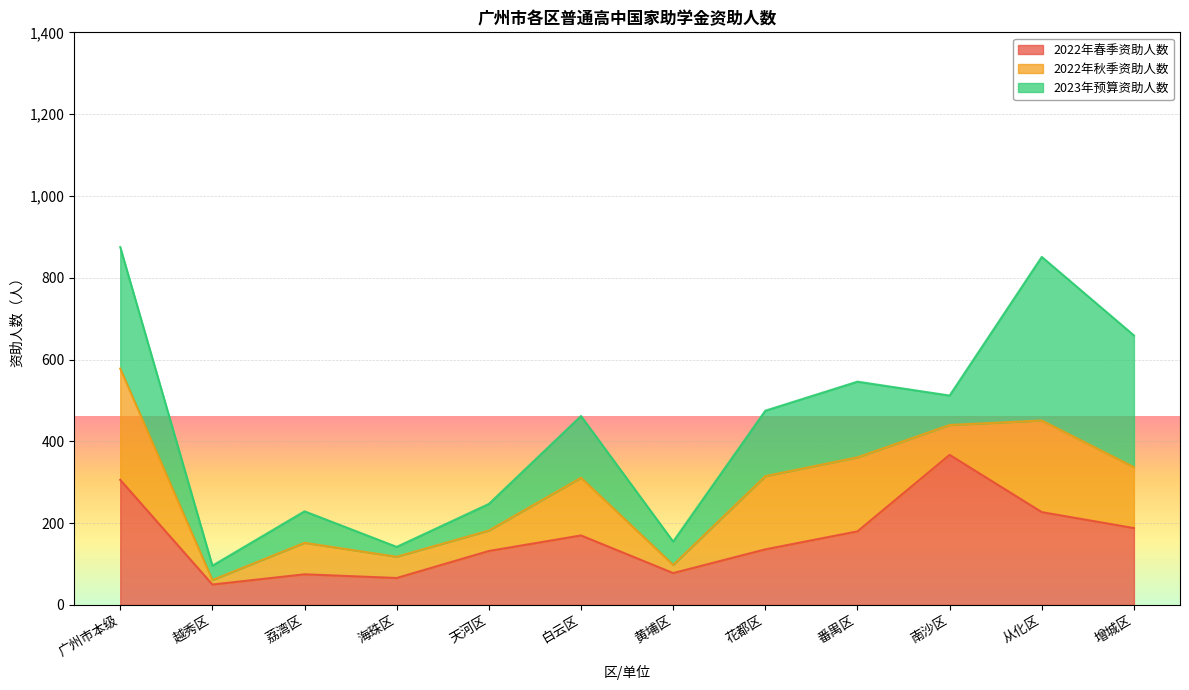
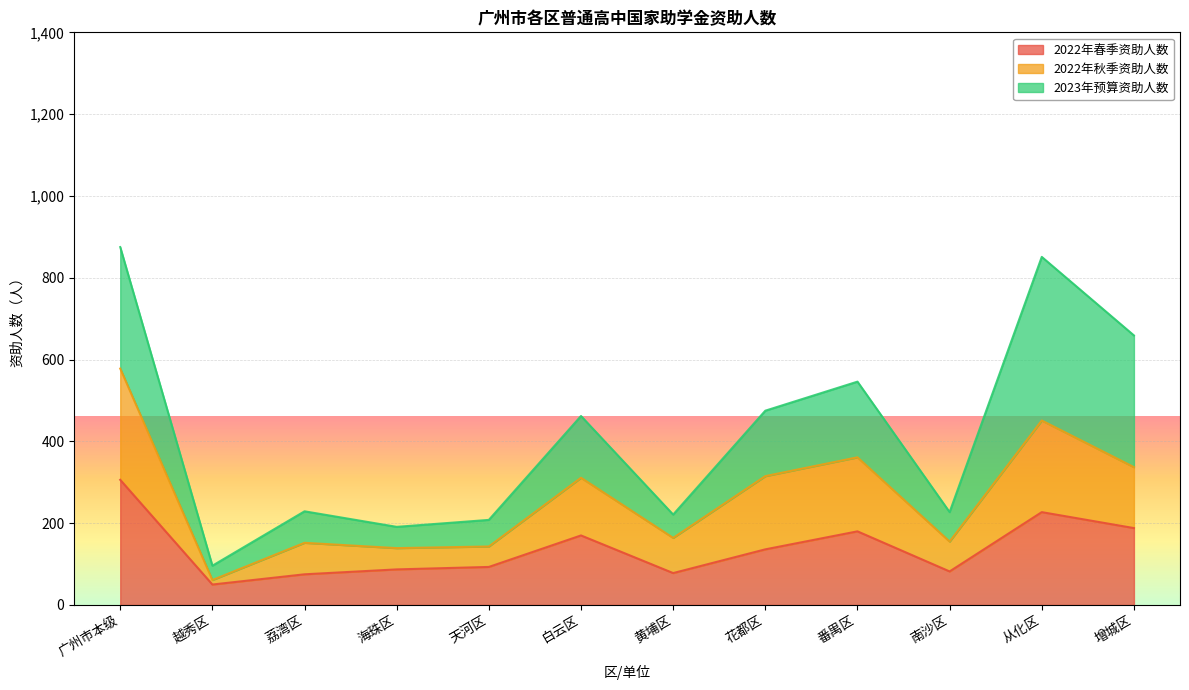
  {
    "2022年春季资助人数": {
      "广州市本级": 310,
      "越秀区": 50,
      "荔湾区": 80,
-     "海珠区": 70,
-     "天河区": 130,
+     "海珠区": 90,
+     "天河区": 90,
      "白云区": 170,
      "黄埔区": 80,
      "花都区": 140,
      "番禺区": 180,
-     "南沙区": 370,
+     "南沙区": 80,
      "从化区": 230,
      "增城区": 190
    },
    "2022年秋季资助人数": {
      "广州市本级": 270,
      "越秀区": 10,
      "荔湾区": 80,
      "海珠区": 50,
      "天河区": 50,
      "白云区": 140,
-     "黄埔区": 20,
+     "黄埔区": 90,
      "花都区": 180,
      "番禺区": 180,
      "南沙区": 70,
      "从化区": 220,
      "增城区": 150
    },
    "2023年预算资助人数": {
      "广州市本级": 300,
      "越秀区": 40,
      "荔湾区": 80,
-     "海珠区": 20,
+     "海珠区": 50,
      "天河区": 70,
      "白云区": 150,
      "黄埔区": 60,
      "花都区": 160,
      "番禺区": 190,
      "南沙区": 70,
      "从化区": 400,
      "增城区": 320
    }
  }
